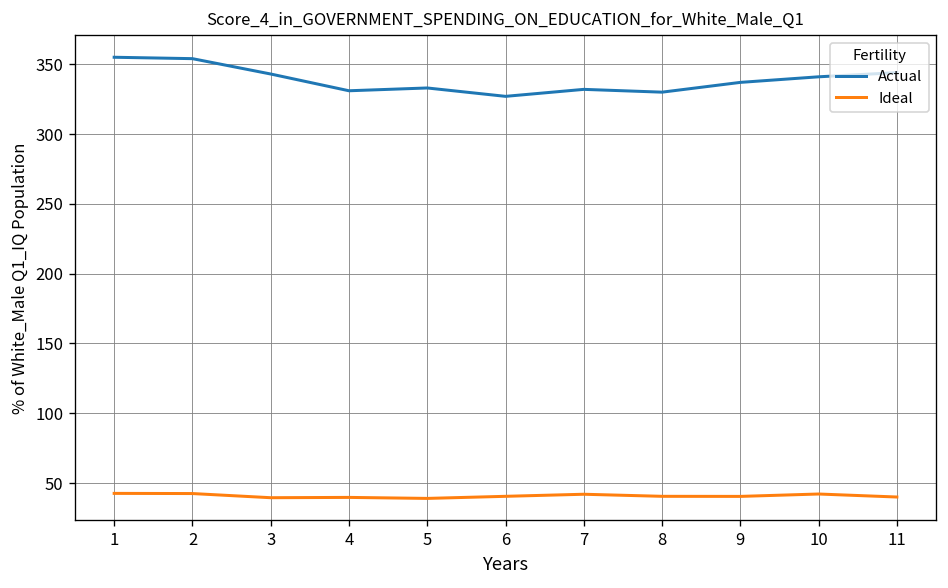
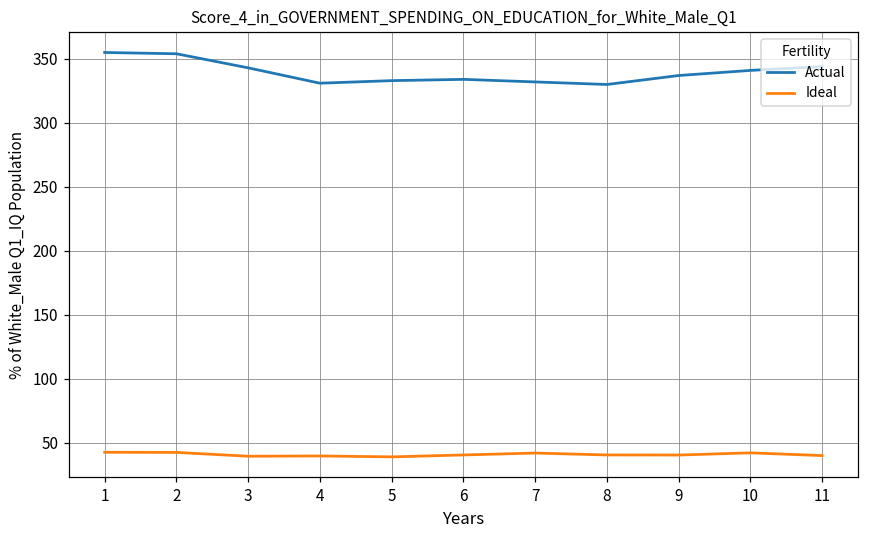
  {
    "Actual": {
      "1": 355,
      "2": 354,
      "3": 343,
      "4": 331,
      "5": 333,
-     "6": 327,
+     "6": 334,
      "7": 332,
      "8": 330,
      "9": 337,
      "10": 341
    },
    "Ideal": {
      "1": 43,
      "2": 42,
      "3": 40,
      "4": 40,
      "5": 39,
      "6": 41,
      "7": 42,
      "8": 41,
      "9": 40,
      "10": 42,
      "11": 40
    }
  }
